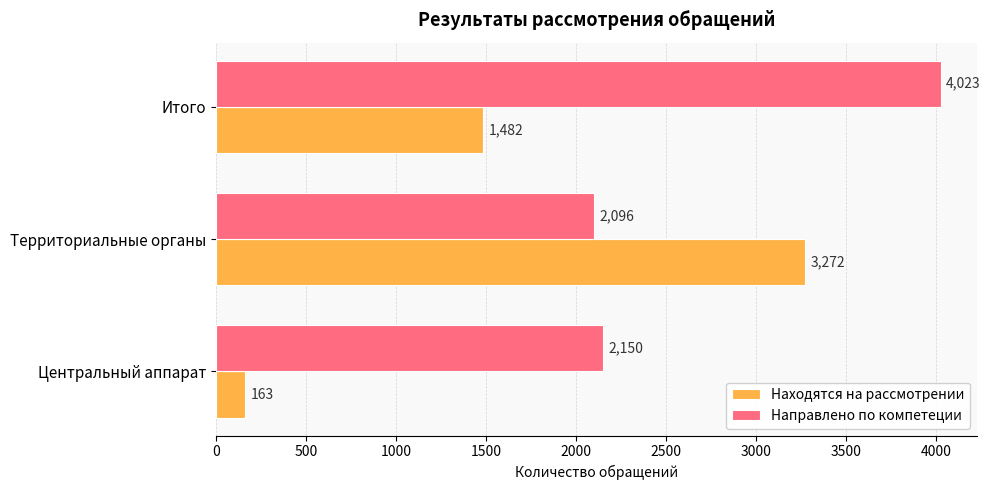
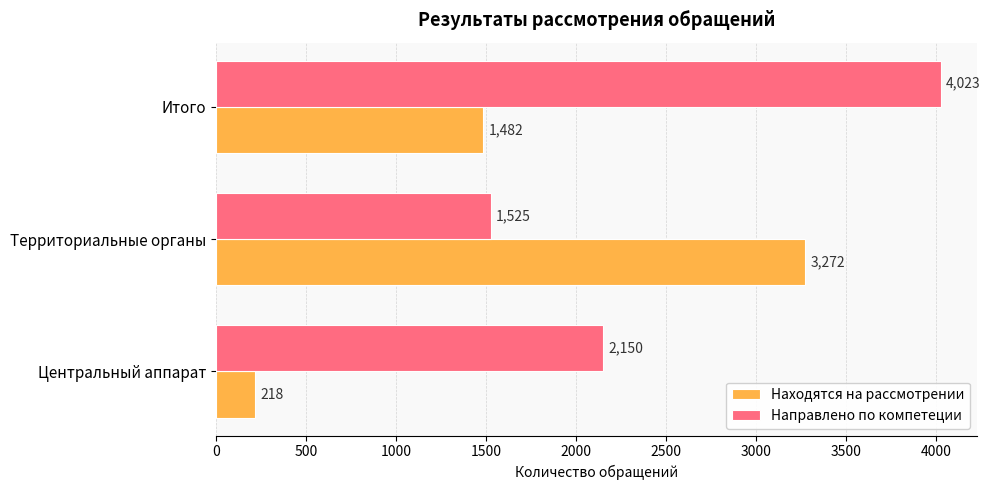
  {
    "Находятся на рассмотрении": {
      "Итого": "1,482",
      "Территориальные органы": "3,272",
-     "Центральный аппарат": "163"
+     "Центральный аппарат": "218"
    },
    "Направлено по компетеции": {
      "Итого": "4,023",
-     "Территориальные органы": "2,096",
+     "Территориальные органы": "1,525",
      "Центральный аппарат": "2,150"
    }
  }
